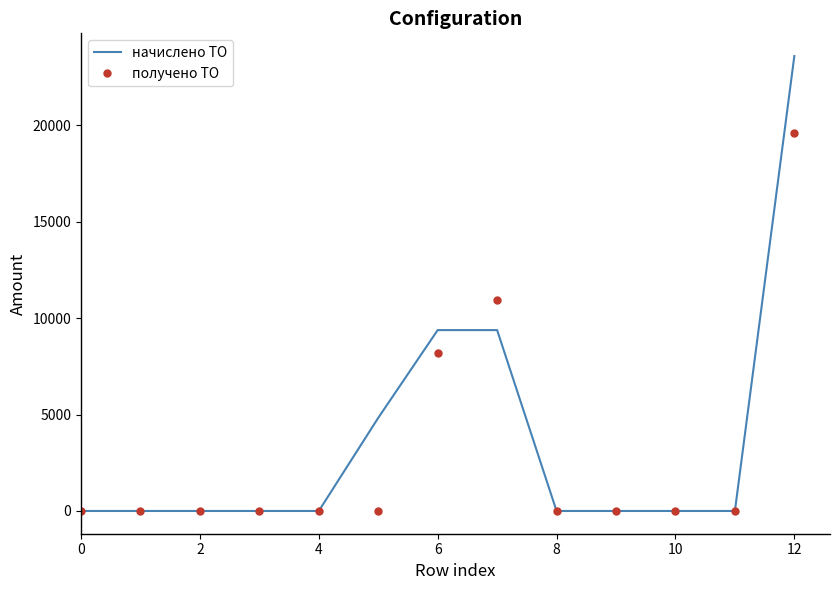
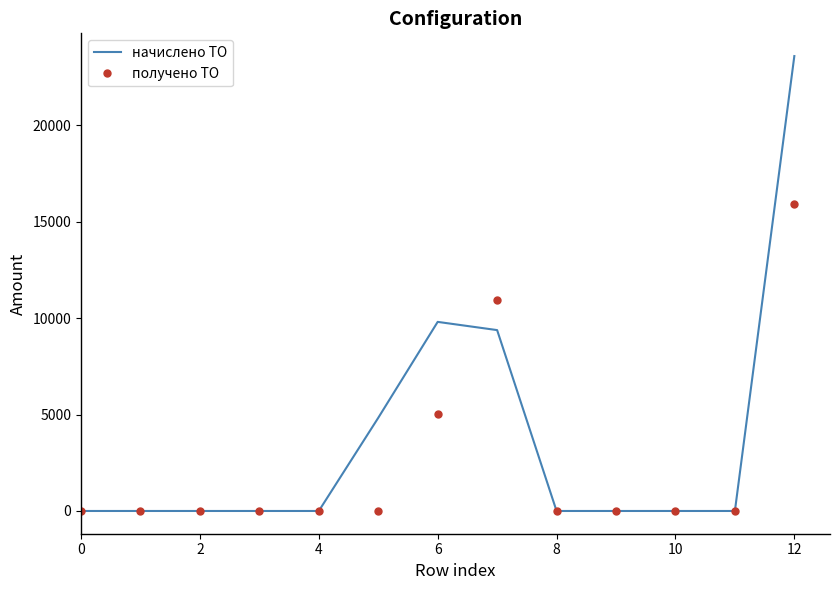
  {
    "начислено ТО": {
-     "6": 9400,
+     "6": 9800,
      "12": 23600
    },
    "получено ТО": {
-     "6": 8200,
-     "12": 19600
+     "6": 5000,
+     "12": 15900
    }
  }
